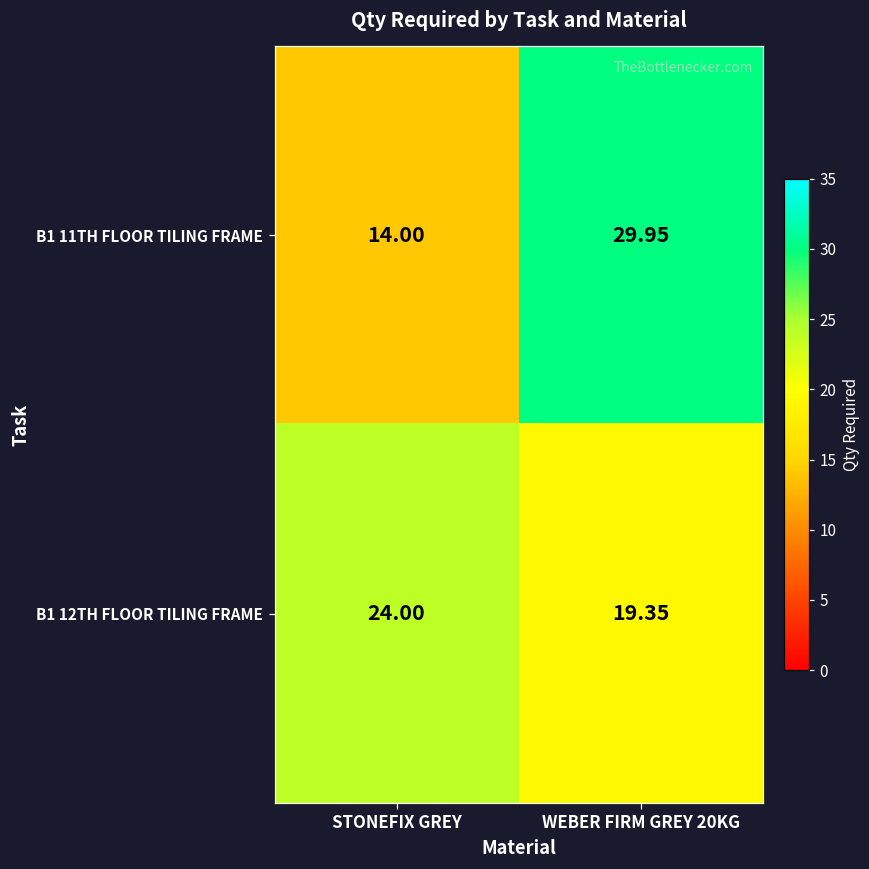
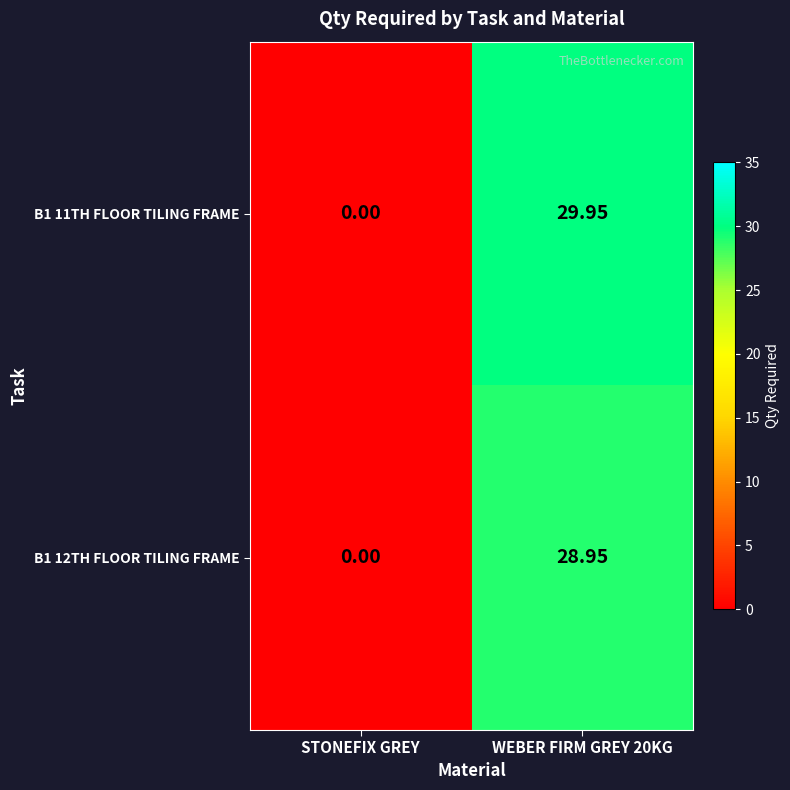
  {
    "B1 11TH FLOOR TILING FRAME": {
-     "STONEFIX GREY": 14.00
+     "STONEFIX GREY": 0.00
    },
    "B1 12TH FLOOR TILING FRAME": {
-     "STONEFIX GREY": 24.00,
-     "WEBER FIRM GREY 20KG": 19.35
+     "STONEFIX GREY": 0.00,
+     "WEBER FIRM GREY 20KG": 28.95
    }
  }
